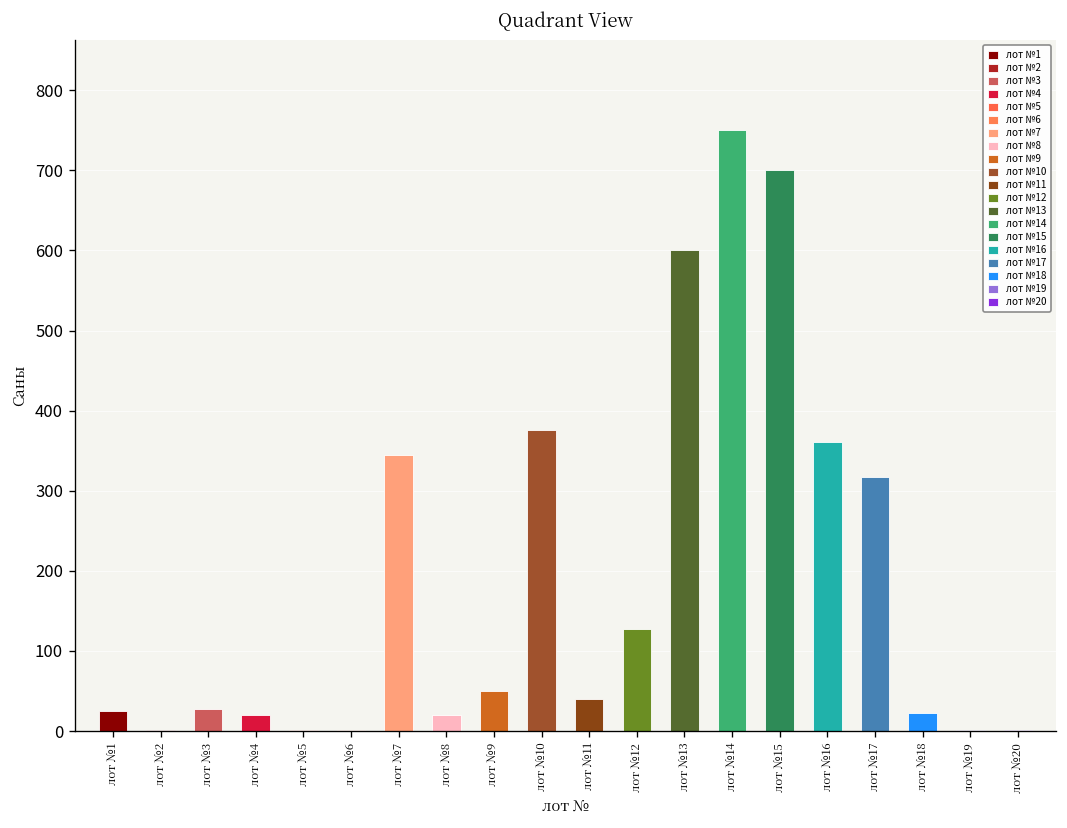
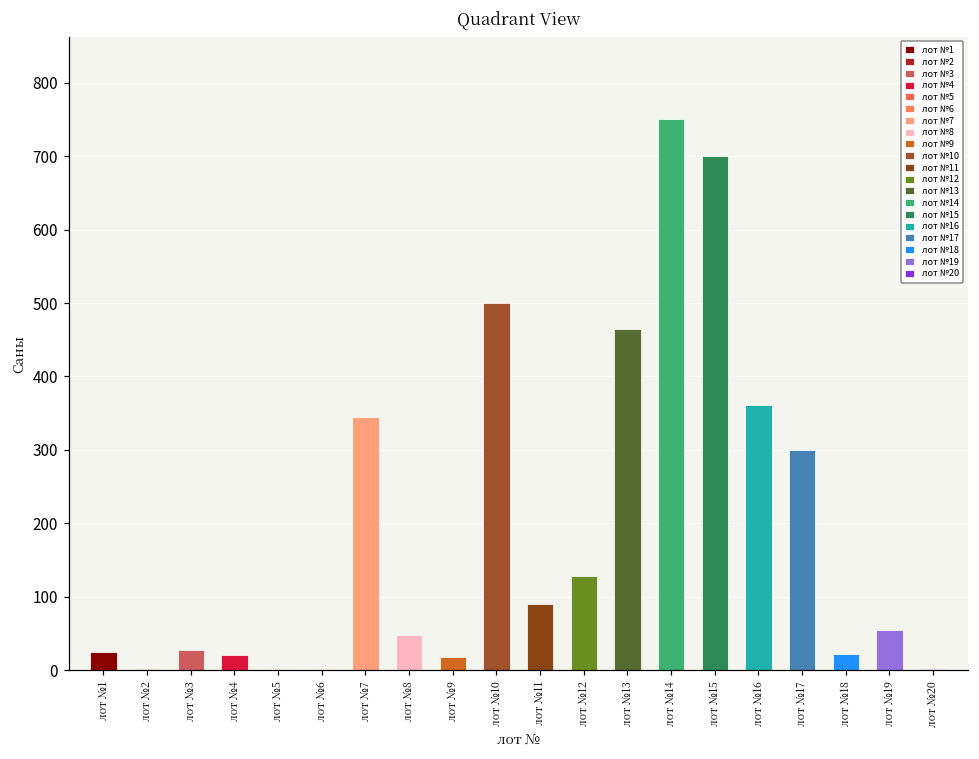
  {
    "лот №1": 30,
    "лот №3": 30,
    "лот №4": 20,
    "лот №7": 350,
-   "лот №8": 20,
-   "лот №9": 50,
-   "лот №10": 380,
-   "лот №11": 40,
+   "лот №8": 50,
+   "лот №9": 20,
+   "лот №10": 500,
+   "лот №11": 90,
    "лот №12": 130,
-   "лот №13": 600,
+   "лот №13": 460,
    "лот №14": 750,
    "лот №15": 700,
    "лот №16": 360,
-   "лот №17": 320,
+   "лот №17": 300,
    "лот №18": 20,
-   "лот №19": 0
+   "лот №19": 60
  }
